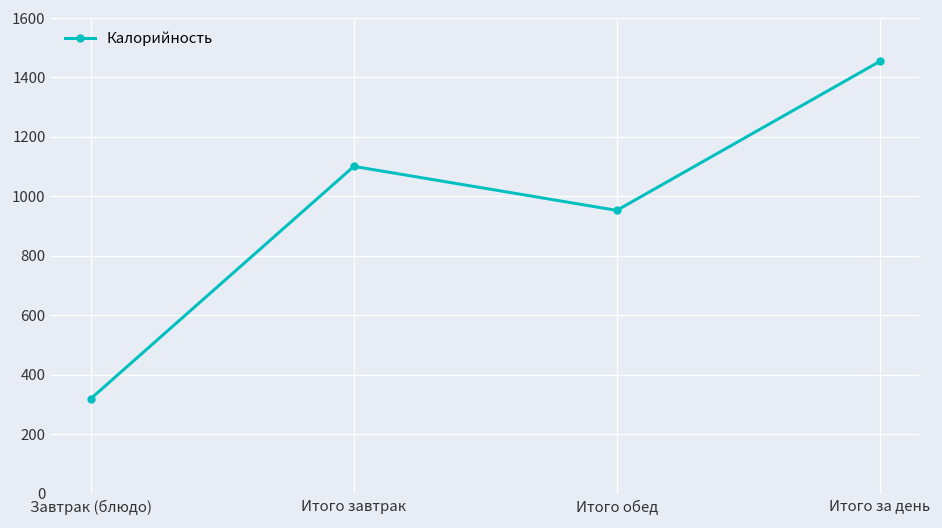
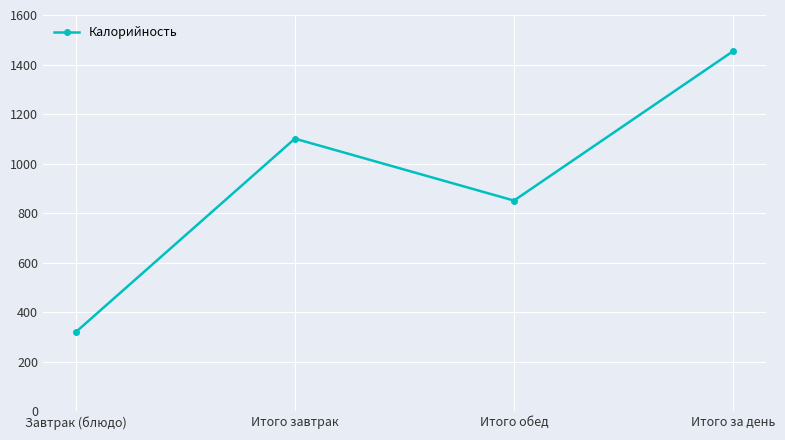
  {
    "Завтрак (блюдо)": 320,
    "Итого завтрак": 1100,
-   "Итого обед": 950,
+   "Итого обед": 850,
    "Итого за день": 1450
  }
